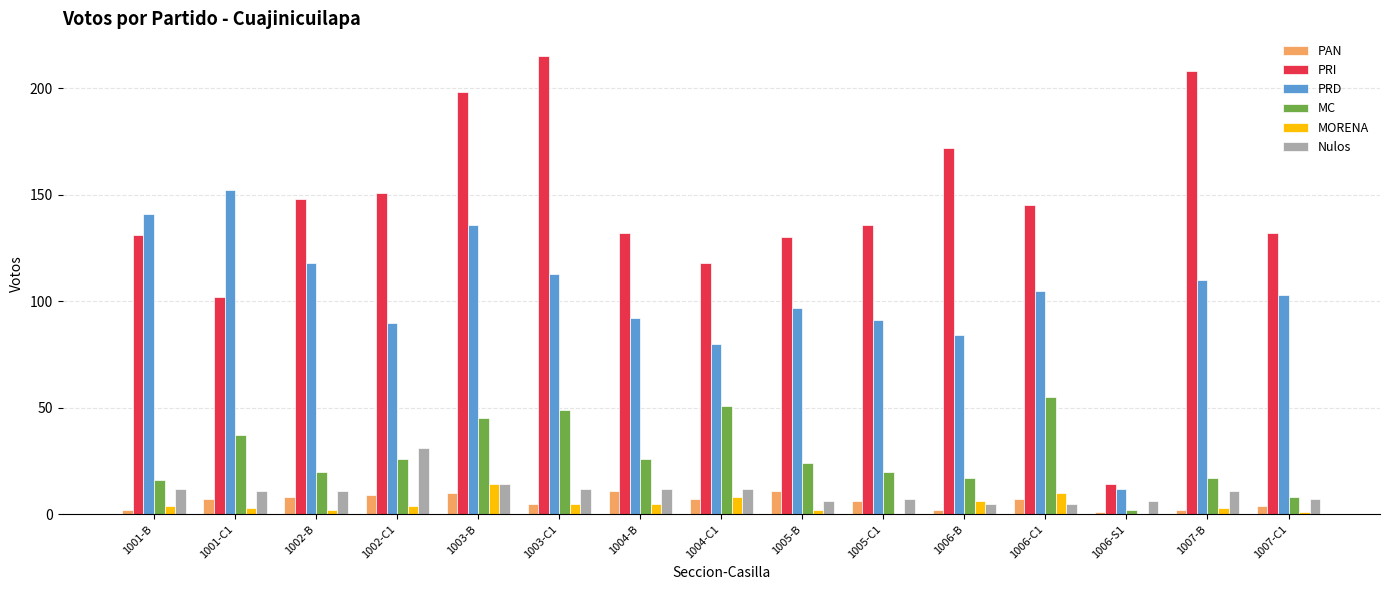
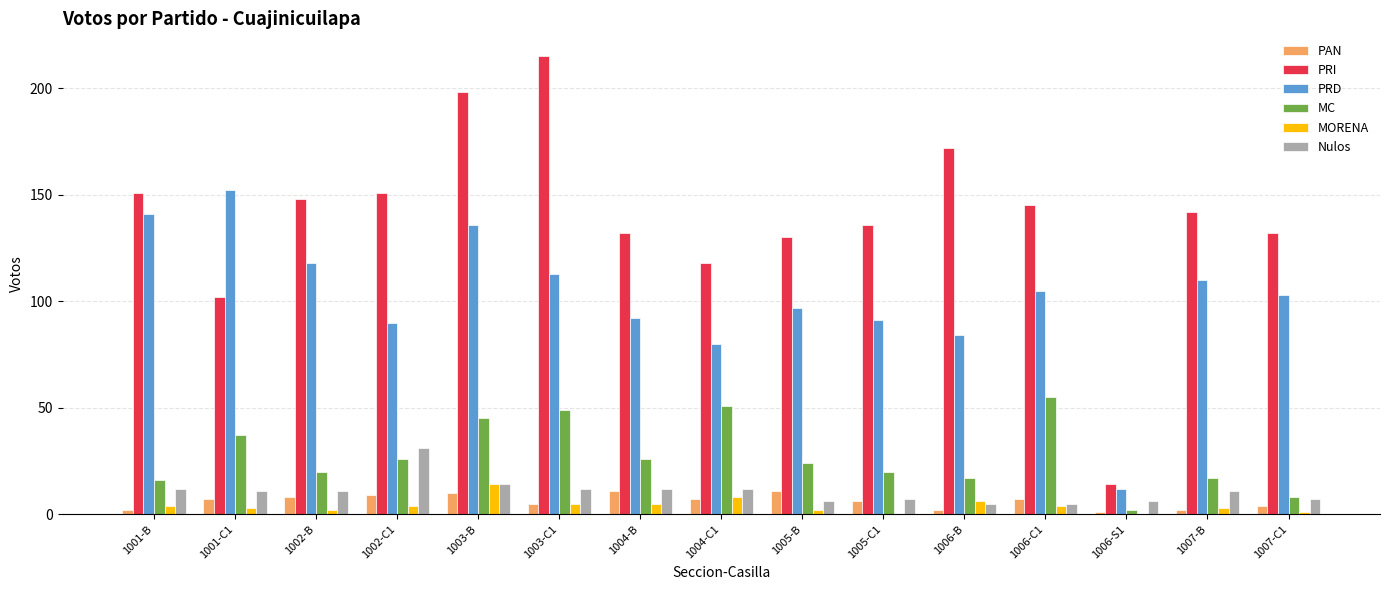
  {
    "PAN": {
      "1001-B": 2,
      "1001-C1": 7,
      "1002-B": 8,
      "1002-C1": 9,
      "1003-B": 10,
      "1003-C1": 5,
      "1004-B": 11,
      "1004-C1": 7,
      "1005-B": 11,
      "1005-C1": 6,
      "1006-B": 2,
      "1006-C1": 7,
      "1007-B": 2,
      "1007-C1": 4
    },
    "PRI": {
-     "1001-B": 131,
+     "1001-B": 151,
      "1001-C1": 102,
      "1002-B": 148,
      "1002-C1": 151,
      "1003-B": 198,
      "1003-C1": 215,
      "1004-B": 132,
      "1004-C1": 118,
      "1005-B": 130,
      "1005-C1": 136,
      "1006-B": 172,
      "1006-C1": 145,
      "1006-S1": 14,
-     "1007-B": 208,
+     "1007-B": 142,
      "1007-C1": 132
    },
    "PRD": {
      "1001-B": 141,
      "1001-C1": 152,
      "1002-B": 118,
      "1002-C1": 90,
      "1003-B": 136,
      "1003-C1": 113,
      "1004-B": 92,
      "1004-C1": 80,
      "1005-B": 97,
      "1005-C1": 91,
      "1006-B": 84,
      "1006-C1": 105,
      "1006-S1": 12,
      "1007-B": 110,
      "1007-C1": 103
    },
    "MC": {
      "1001-B": 16,
      "1001-C1": 37,
      "1002-B": 20,
      "1002-C1": 26,
      "1003-B": 45,
      "1003-C1": 49,
      "1004-B": 26,
      "1004-C1": 51,
      "1005-B": 24,
      "1005-C1": 20,
      "1006-B": 17,
      "1006-C1": 55,
      "1006-S1": 2,
      "1007-B": 17,
      "1007-C1": 8
    },
    "MORENA": {
      "1001-B": 4,
      "1001-C1": 3,
      "1002-B": 2,
      "1002-C1": 4,
      "1003-B": 14,
      "1003-C1": 5,
      "1004-B": 5,
      "1004-C1": 8,
      "1005-B": 2,
      "1005-C1": 0,
      "1006-B": 6,
-     "1006-C1": 10,
+     "1006-C1": 4,
      "1006-S1": 0,
      "1007-B": 3
    },
    "Nulos": {
      "1001-B": 12,
      "1001-C1": 11,
      "1002-B": 11,
      "1002-C1": 31,
      "1003-B": 14,
      "1003-C1": 12,
      "1004-B": 12,
      "1004-C1": 12,
      "1005-B": 6,
      "1005-C1": 7,
      "1006-B": 5,
      "1006-C1": 5,
      "1006-S1": 6,
      "1007-B": 11,
      "1007-C1": 7
    }
  }
